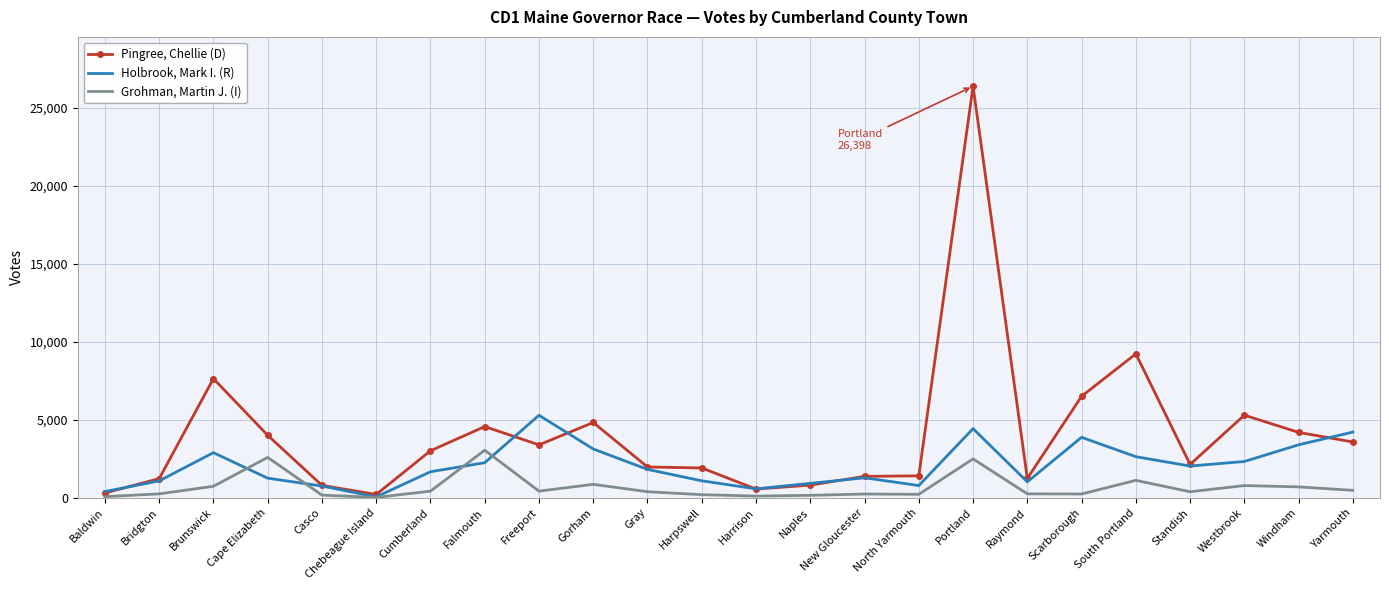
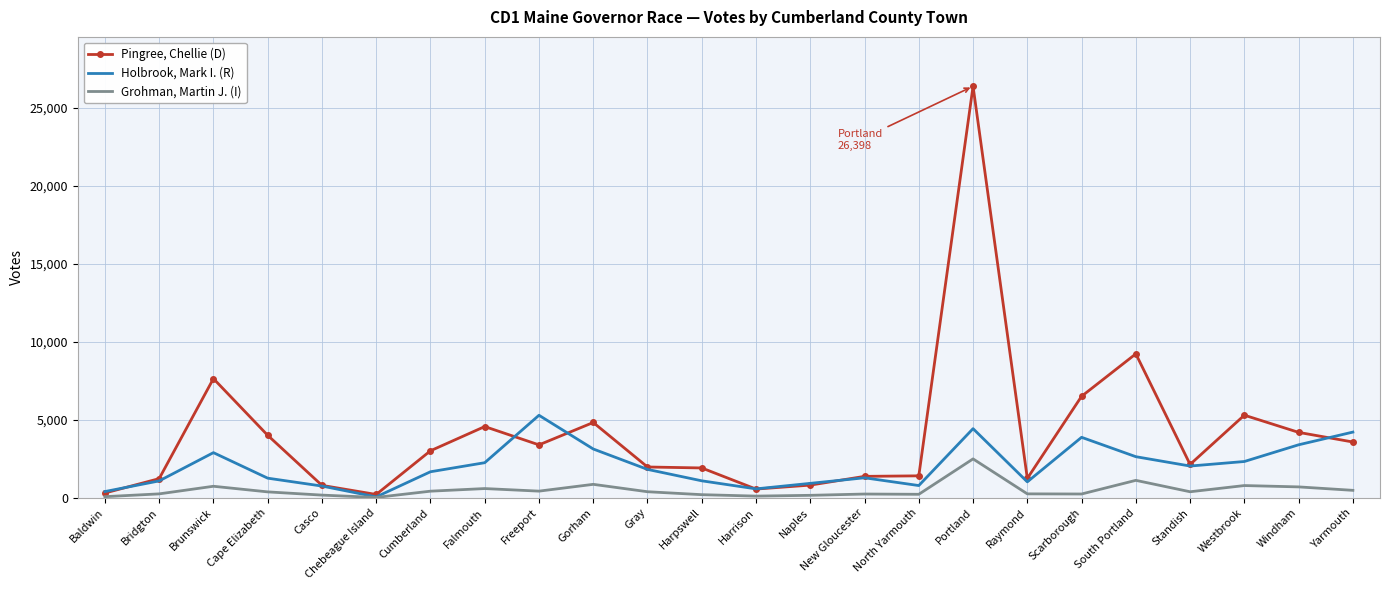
  {
    "Pingree, Chellie (D)": {
      "Portland": "26,398"
    },
    "Holbrook, Mark I. (R)": {
      "Brunswick": "2,900",
      "Cape Elizabeth": "1,300",
      "Cumberland": "1,700",
      "Falmouth": "2,200",
      "Freeport": "5,300",
      "Gorham": "3,100",
      "Harpswell": "1,100",
      "North Yarmouth": "800",
      "Portland": "4,400",
      "Raymond": "1,000",
      "Scarborough": "3,900",
      "South Portland": "2,600",
      "Westbrook": "2,300",
      "Windham": "3,400",
      "Yarmouth": "4,200"
    },
    "Grohman, Martin J. (I)": {
      "Baldwin": "100",
      "Bridgton": "200",
      "Brunswick": "700",
-     "Cape Elizabeth": "2,600",
+     "Cape Elizabeth": "400",
      "Casco": "200",
      "Cumberland": "400",
-     "Falmouth": "3,000",
+     "Falmouth": "600",
      "Freeport": "400",
      "Gorham": "900",
      "Gray": "400",
      "Harpswell": "200",
      "Harrison": "100",
      "Naples": "200",
      "New Gloucester": "200",
      "North Yarmouth": "200",
      "Portland": "2,500",
      "Raymond": "200",
      "Scarborough": "200",
      "South Portland": "1,100",
      "Standish": "400",
      "Westbrook": "800",
      "Windham": "700",
      "Yarmouth": "500"
    }
  }
